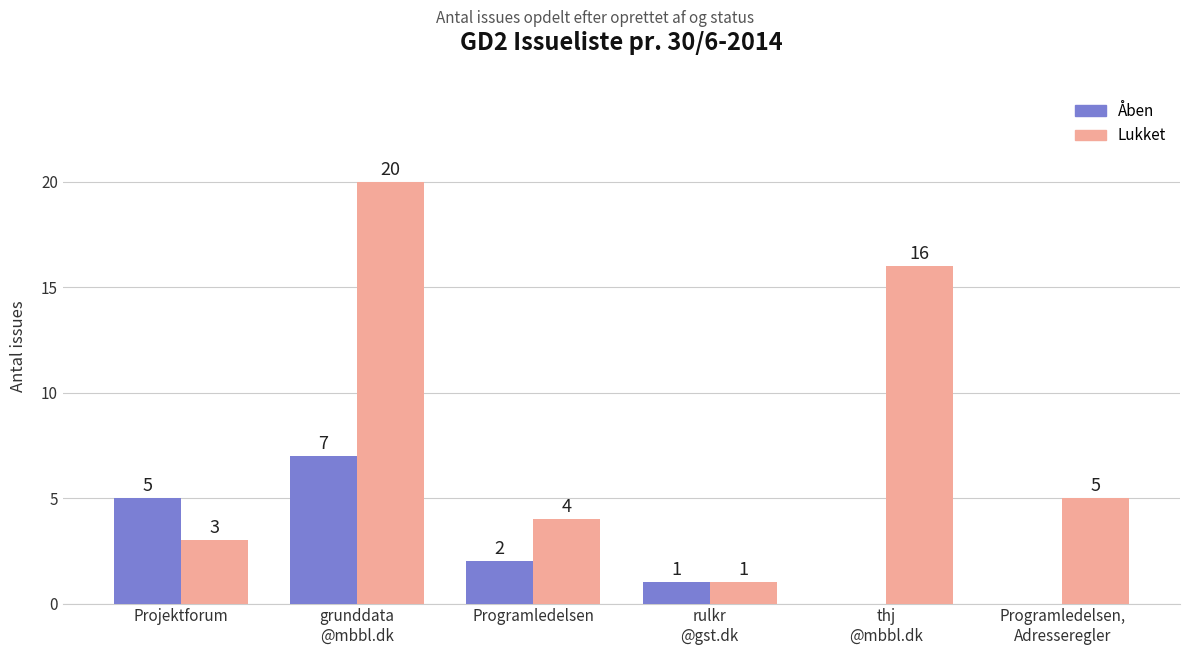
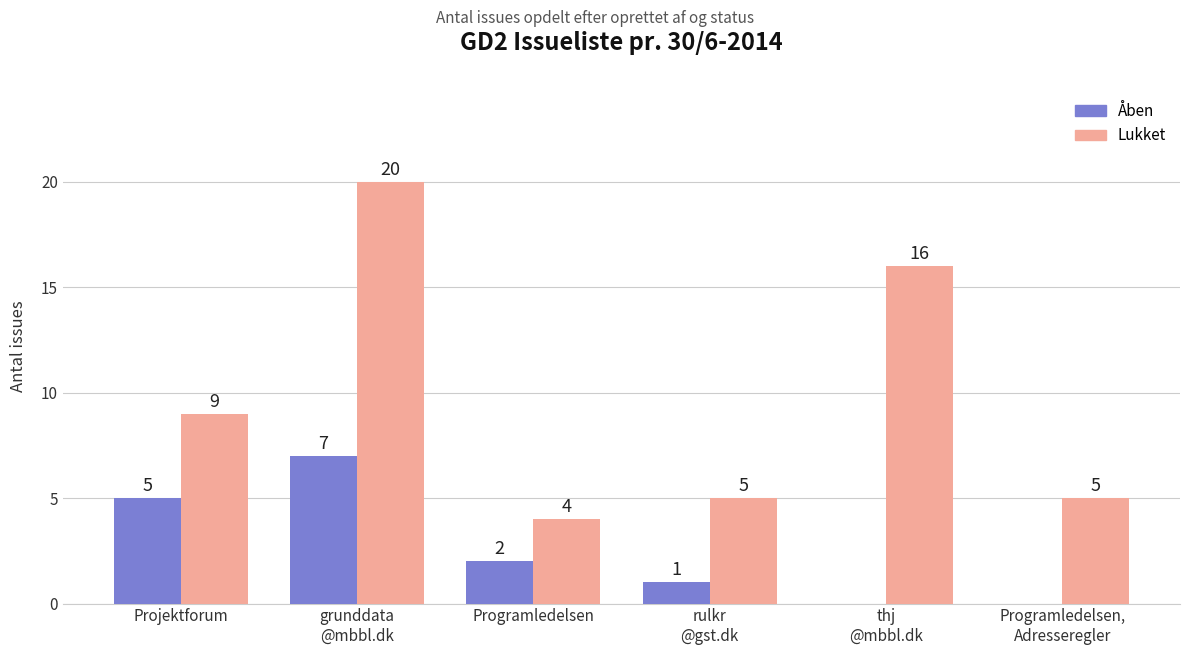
  {
    "Åben": {
      "Projektforum": 5,
      "grunddata @mbbl.dk": 7,
      "Programledelsen": 2,
      "rulkr @gst.dk": 1
    },
    "Lukket": {
-     "Projektforum": 3,
+     "Projektforum": 9,
      "grunddata @mbbl.dk": 20,
      "Programledelsen": 4,
-     "rulkr @gst.dk": 1,
+     "rulkr @gst.dk": 5,
      "thj @mbbl.dk": 16,
      "Programledelsen, Adresseregler": 5
    }
  }
